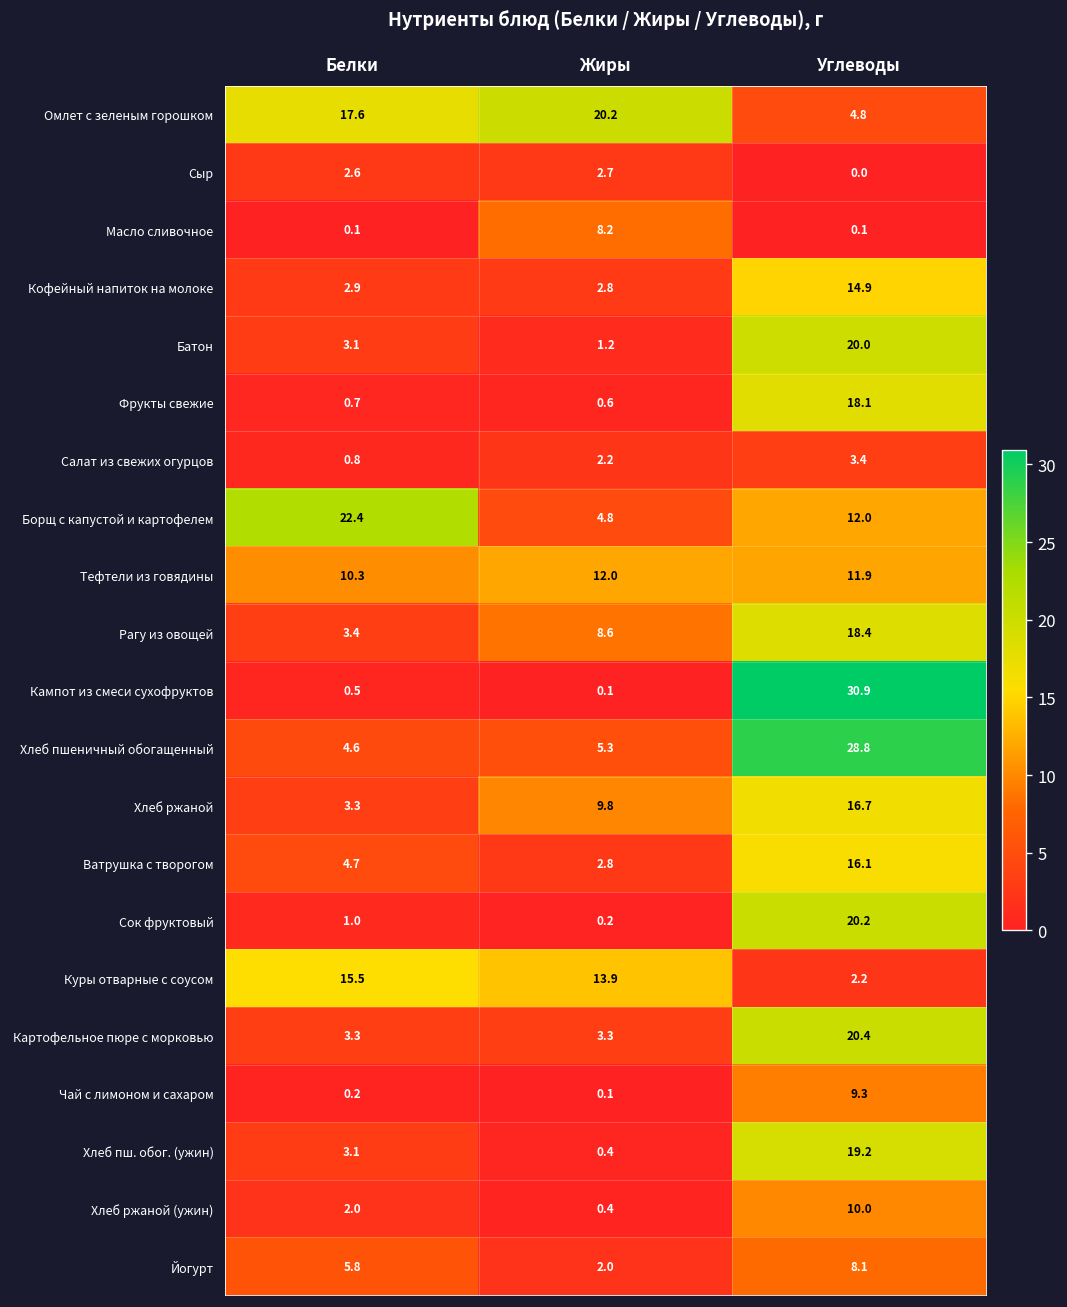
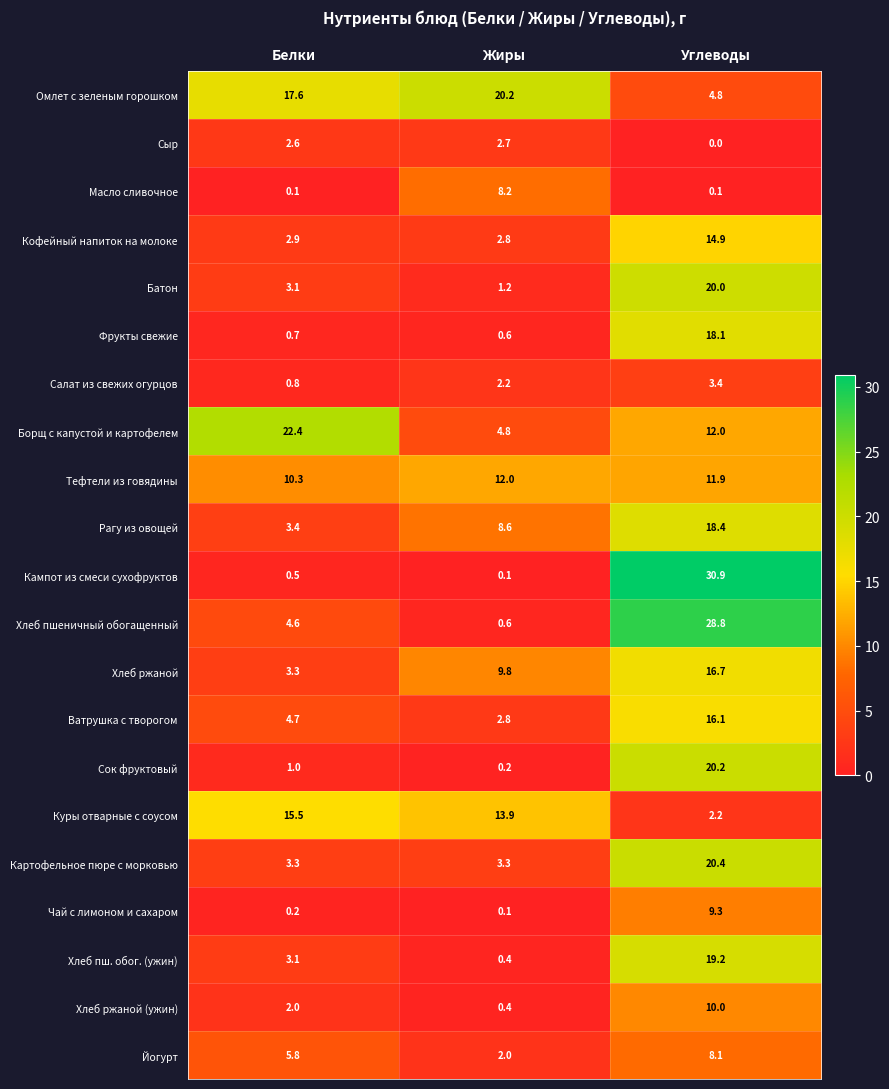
  {
    "Омлет с зеленым горошком": {
      "Белки": 17.6,
      "Жиры": 20.2,
      "Углеводы": 4.8
    },
    "Сыр": {
      "Белки": 2.6,
      "Жиры": 2.7,
      "Углеводы": 0.0
    },
    "Масло сливочное": {
      "Белки": 0.1,
      "Жиры": 8.2,
      "Углеводы": 0.1
    },
    "Кофейный напиток на молоке": {
      "Белки": 2.9,
      "Жиры": 2.8,
      "Углеводы": 14.9
    },
    "Батон": {
      "Белки": 3.1,
      "Жиры": 1.2,
      "Углеводы": 20.0
    },
    "Фрукты свежие": {
      "Белки": 0.7,
      "Жиры": 0.6,
      "Углеводы": 18.1
    },
    "Салат из свежих огурцов": {
      "Белки": 0.8,
      "Жиры": 2.2,
      "Углеводы": 3.4
    },
    "Борщ с капустой и картофелем": {
      "Белки": 22.4,
      "Жиры": 4.8,
      "Углеводы": 12.0
    },
    "Тефтели из говядины": {
      "Белки": 10.3,
      "Жиры": 12.0,
      "Углеводы": 11.9
    },
    "Рагу из овощей": {
      "Белки": 3.4,
      "Жиры": 8.6,
      "Углеводы": 18.4
    },
    "Кампот из смеси сухофруктов": {
      "Белки": 0.5,
      "Жиры": 0.1,
      "Углеводы": 30.9
    },
    "Хлеб пшеничный обогащенный": {
      "Белки": 4.6,
-     "Жиры": 5.3,
+     "Жиры": 0.6,
      "Углеводы": 28.8
    },
    "Хлеб ржаной": {
      "Белки": 3.3,
      "Жиры": 9.8,
      "Углеводы": 16.7
    },
    "Ватрушка с творогом": {
      "Белки": 4.7,
      "Жиры": 2.8,
      "Углеводы": 16.1
    },
    "Сок фруктовый": {
      "Белки": 1.0,
      "Жиры": 0.2,
      "Углеводы": 20.2
    },
    "Куры отварные с соусом": {
      "Белки": 15.5,
      "Жиры": 13.9,
      "Углеводы": 2.2
    },
    "Картофельное пюре с морковью": {
      "Белки": 3.3,
      "Жиры": 3.3,
      "Углеводы": 20.4
    },
    "Чай с лимоном и сахаром": {
      "Белки": 0.2,
      "Жиры": 0.1,
      "Углеводы": 9.3
    },
    "Хлеб пш. обог. (ужин)": {
      "Белки": 3.1,
      "Жиры": 0.4,
      "Углеводы": 19.2
    },
    "Хлеб ржаной (ужин)": {
      "Белки": 2.0,
      "Жиры": 0.4,
      "Углеводы": 10.0
    },
    "Йогурт": {
      "Белки": 5.8,
      "Жиры": 2.0,
      "Углеводы": 8.1
    }
  }
